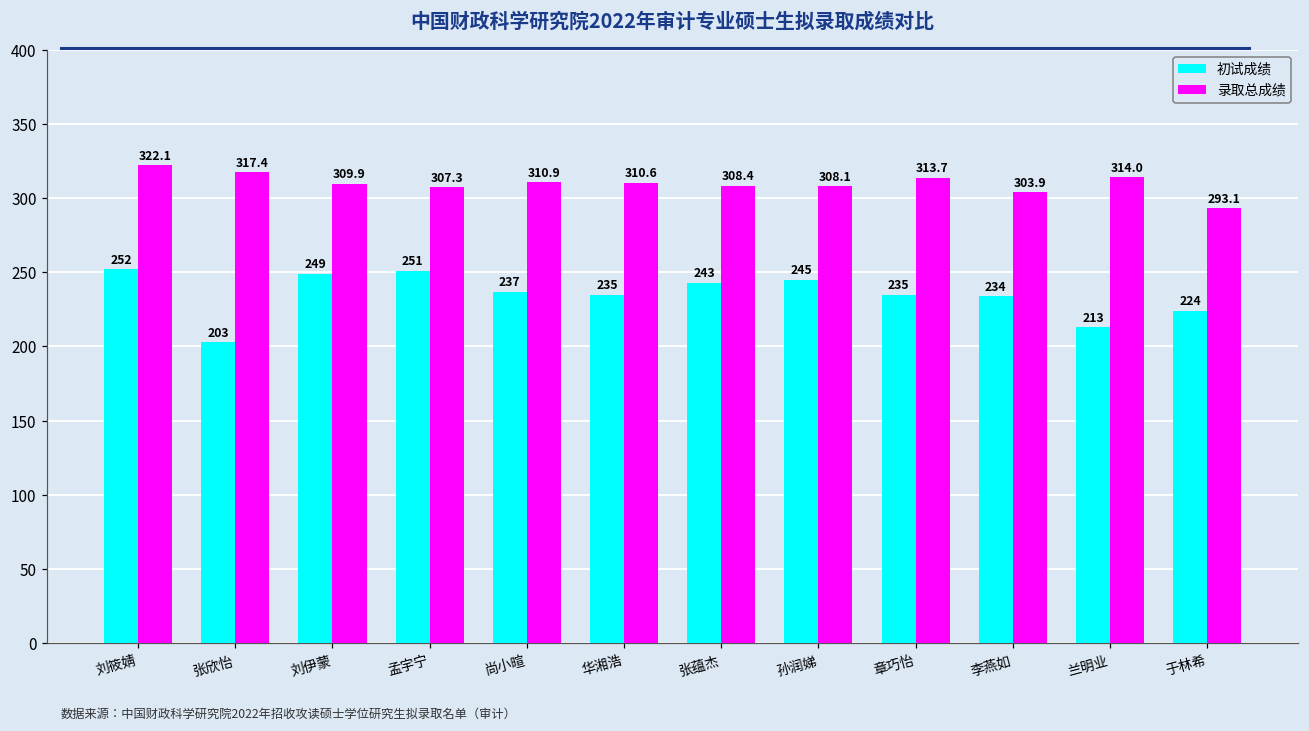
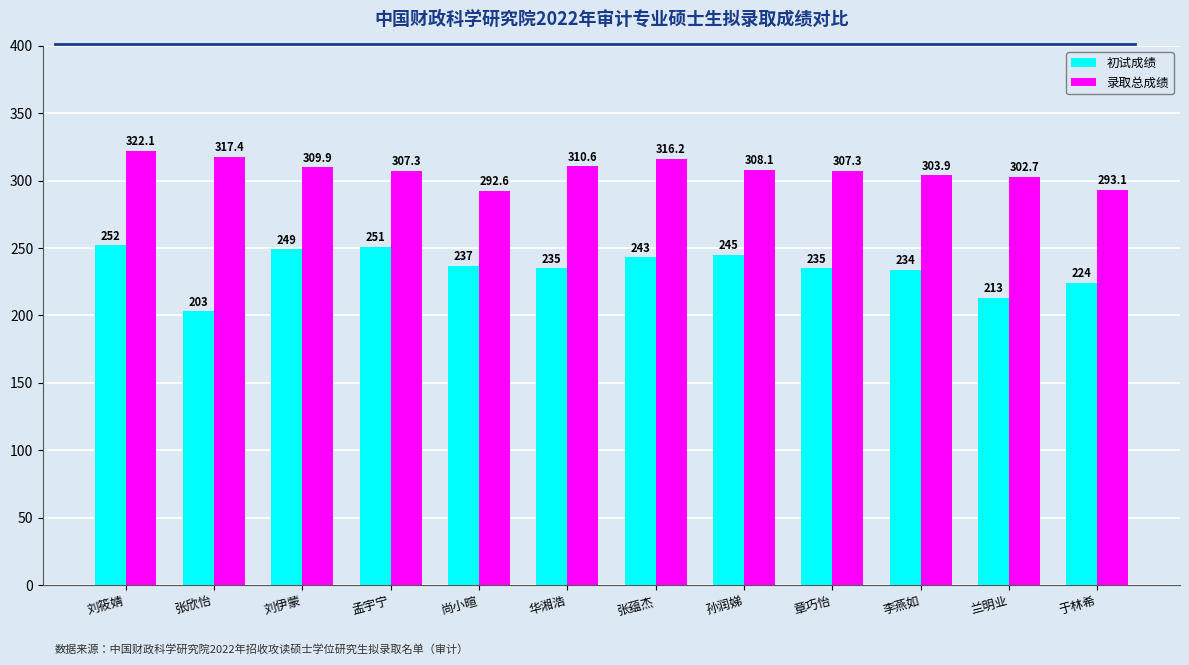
  {
    "初试成绩": {
      "刘筱婧": 252,
      "张欣怡": 203,
      "刘伊蒙": 249,
      "孟宇宁": 251,
      "尚小暄": 237,
      "华湘浩": 235,
      "张蕴杰": 243,
      "孙润娣": 245,
      "章巧怡": 235,
      "李燕如": 234,
      "兰明业": 213,
      "于林希": 224
    },
    "录取总成绩": {
      "刘筱婧": 322.1,
      "张欣怡": 317.4,
      "刘伊蒙": 309.9,
      "孟宇宁": 307.3,
-     "尚小暄": 310.9,
+     "尚小暄": 292.6,
      "华湘浩": 310.6,
-     "张蕴杰": 308.4,
+     "张蕴杰": 316.2,
      "孙润娣": 308.1,
-     "章巧怡": 313.7,
+     "章巧怡": 307.3,
      "李燕如": 303.9,
-     "兰明业": 314.0,
+     "兰明业": 302.7,
      "于林希": 293.1
    }
  }
